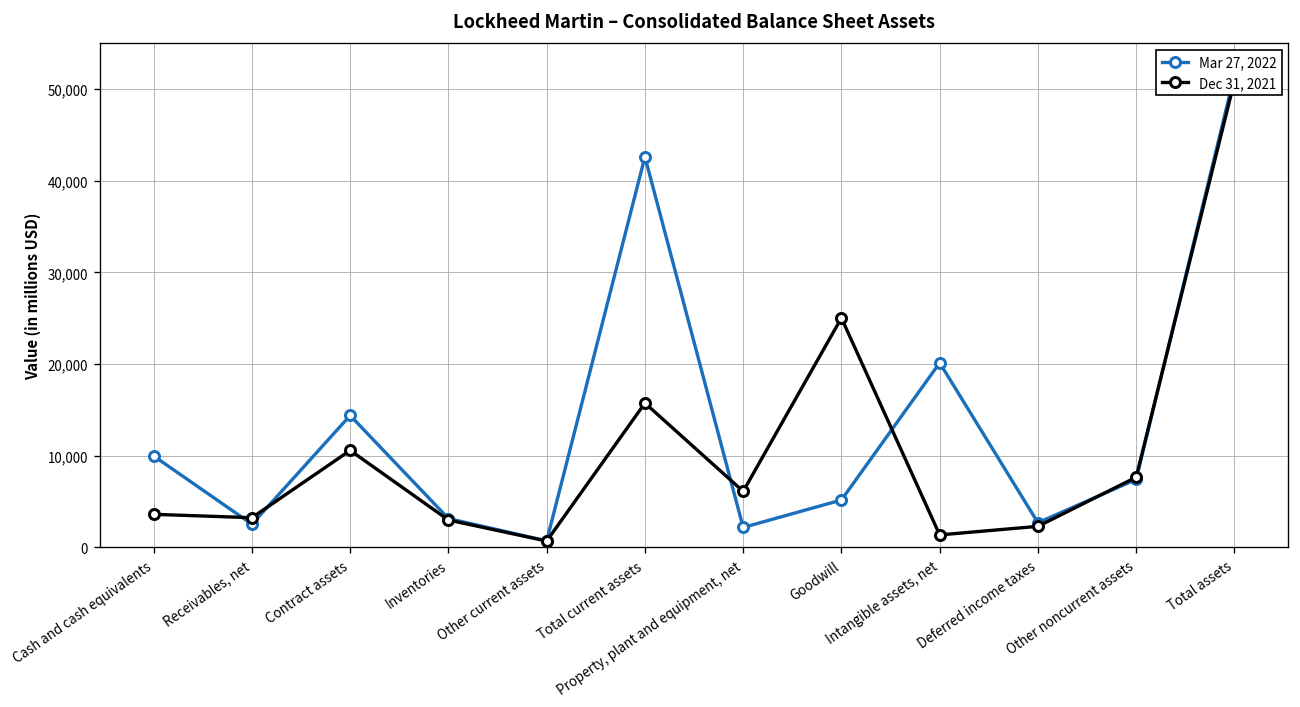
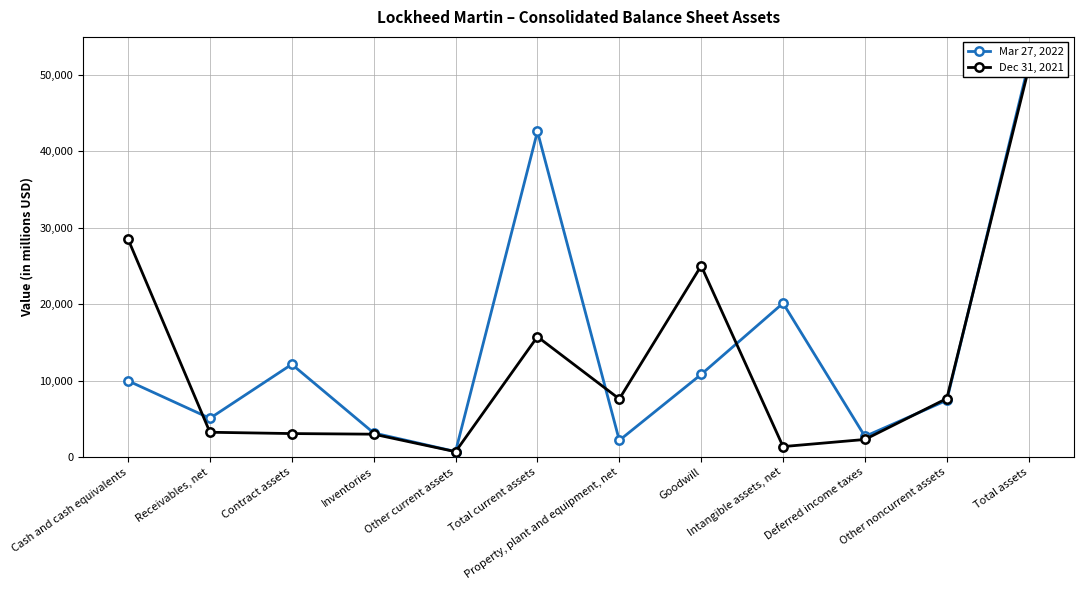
  {
    "Mar 27, 2022": {
      "Cash and cash equivalents": "10,000",
-     "Receivables, net": "3,000",
-     "Contract assets": "14,000",
+     "Receivables, net": "5,000",
+     "Contract assets": "12,000",
      "Total current assets": "43,000",
      "Property, plant and equipment, net": "2,000",
-     "Goodwill": "5,000",
+     "Goodwill": "11,000",
      "Intangible assets, net": "20,000",
      "Deferred income taxes": "3,000"
    },
    "Dec 31, 2021": {
-     "Cash and cash equivalents": "4,000",
+     "Cash and cash equivalents": "29,000",
      "Receivables, net": "3,000",
-     "Contract assets": "11,000",
+     "Contract assets": "3,000",
      "Total current assets": "16,000",
-     "Property, plant and equipment, net": "6,000",
+     "Property, plant and equipment, net": "8,000",
      "Goodwill": "25,000",
      "Intangible assets, net": "1,000",
      "Deferred income taxes": "2,000"
    }
  }
